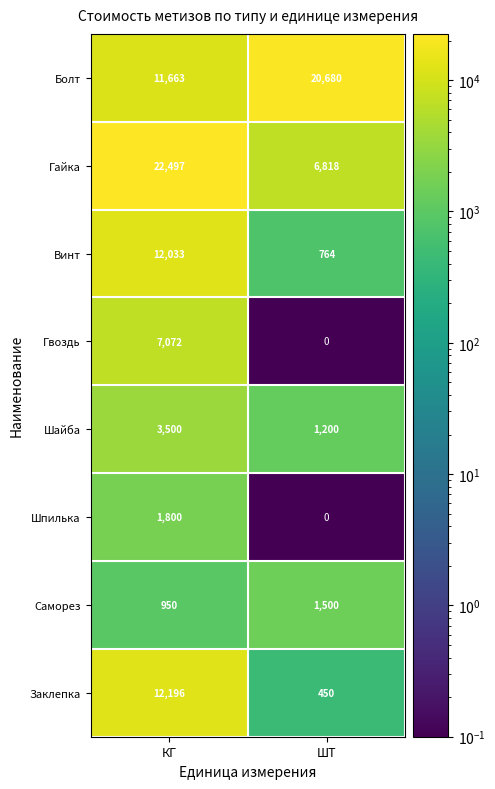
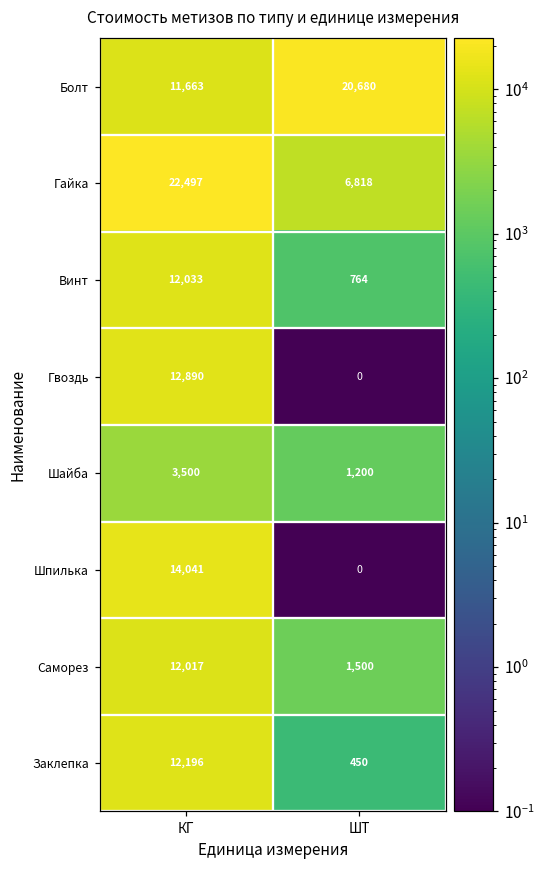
  {
    "Болт": {
      "КГ": "11,663",
      "ШТ": "20,680"
    },
    "Гайка": {
      "КГ": "22,497",
      "ШТ": "6,818"
    },
    "Винт": {
      "КГ": "12,033",
      "ШТ": "764"
    },
    "Гвоздь": {
-     "КГ": "7,072",
+     "КГ": "12,890",
      "ШТ": "0"
    },
    "Шайба": {
      "КГ": "3,500",
      "ШТ": "1,200"
    },
    "Шпилька": {
-     "КГ": "1,800",
+     "КГ": "14,041",
      "ШТ": "0"
    },
    "Саморез": {
-     "КГ": "950",
+     "КГ": "12,017",
      "ШТ": "1,500"
    },
    "Заклепка": {
      "КГ": "12,196",
      "ШТ": "450"
    }
  }
